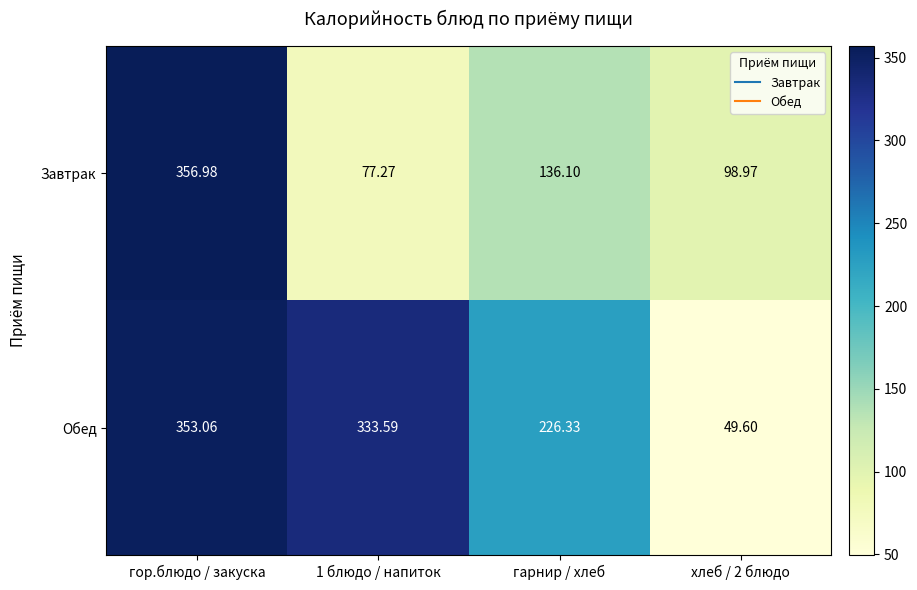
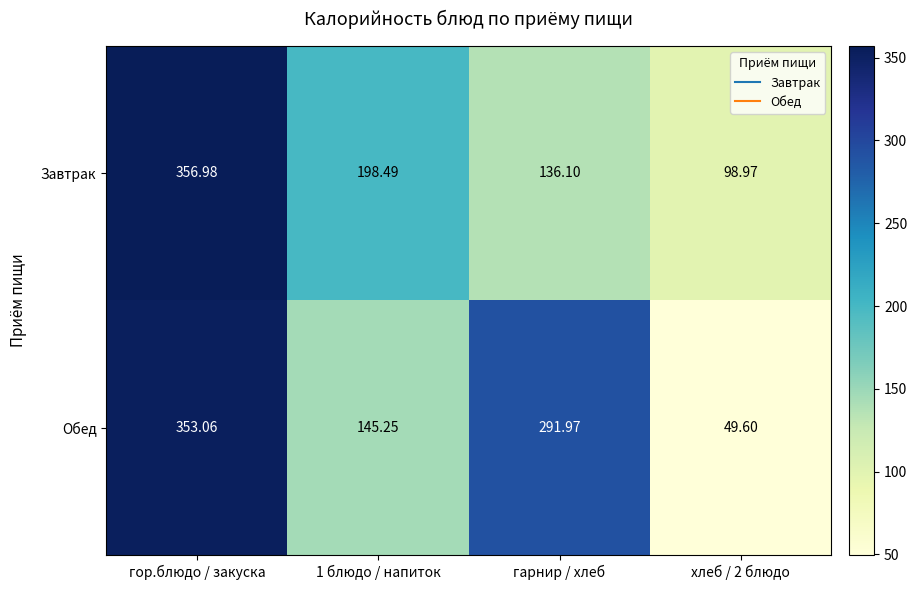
  {
    "Завтрак": {
      "гор.блюдо / закуска": 356.98,
-     "1 блюдо / напиток": 77.27,
+     "1 блюдо / напиток": 198.49,
      "гарнир / хлеб": 136.10,
      "хлеб / 2 блюдо": 98.97
    },
    "Обед": {
      "гор.блюдо / закуска": 353.06,
-     "1 блюдо / напиток": 333.59,
-     "гарнир / хлеб": 226.33,
+     "1 блюдо / напиток": 145.25,
+     "гарнир / хлеб": 291.97,
      "хлеб / 2 блюдо": 49.60
    }
  }
